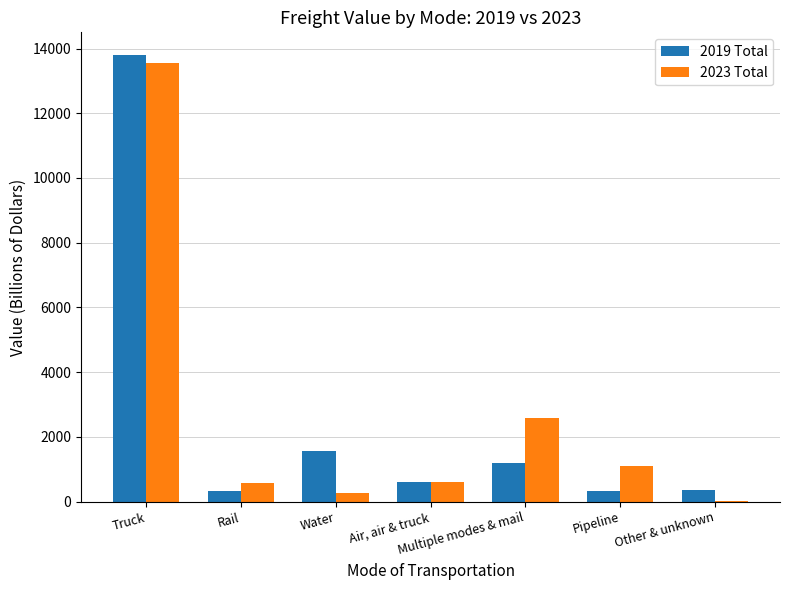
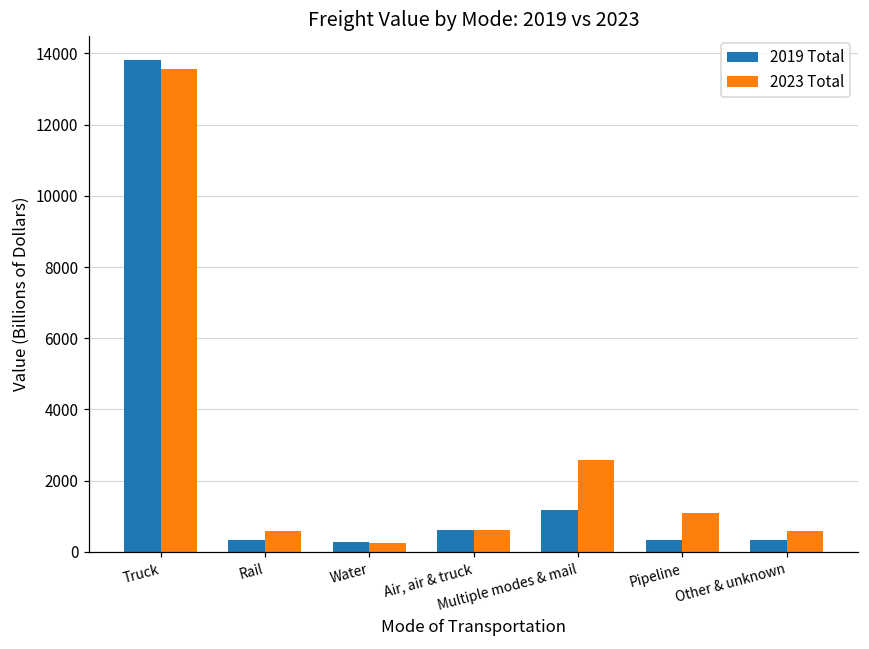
  {
    "2019 Total": {
      "Truck": 13800,
      "Rail": 300,
-     "Water": 1600,
+     "Water": 300,
      "Air, air & truck": 600,
      "Multiple modes & mail": 1200,
      "Pipeline": 300,
      "Other & unknown": 300
    },
    "2023 Total": {
      "Truck": 13600,
      "Rail": 600,
      "Water": 300,
      "Air, air & truck": 600,
      "Multiple modes & mail": 2600,
      "Pipeline": 1100,
-     "Other & unknown": 0
+     "Other & unknown": 600
    }
  }
